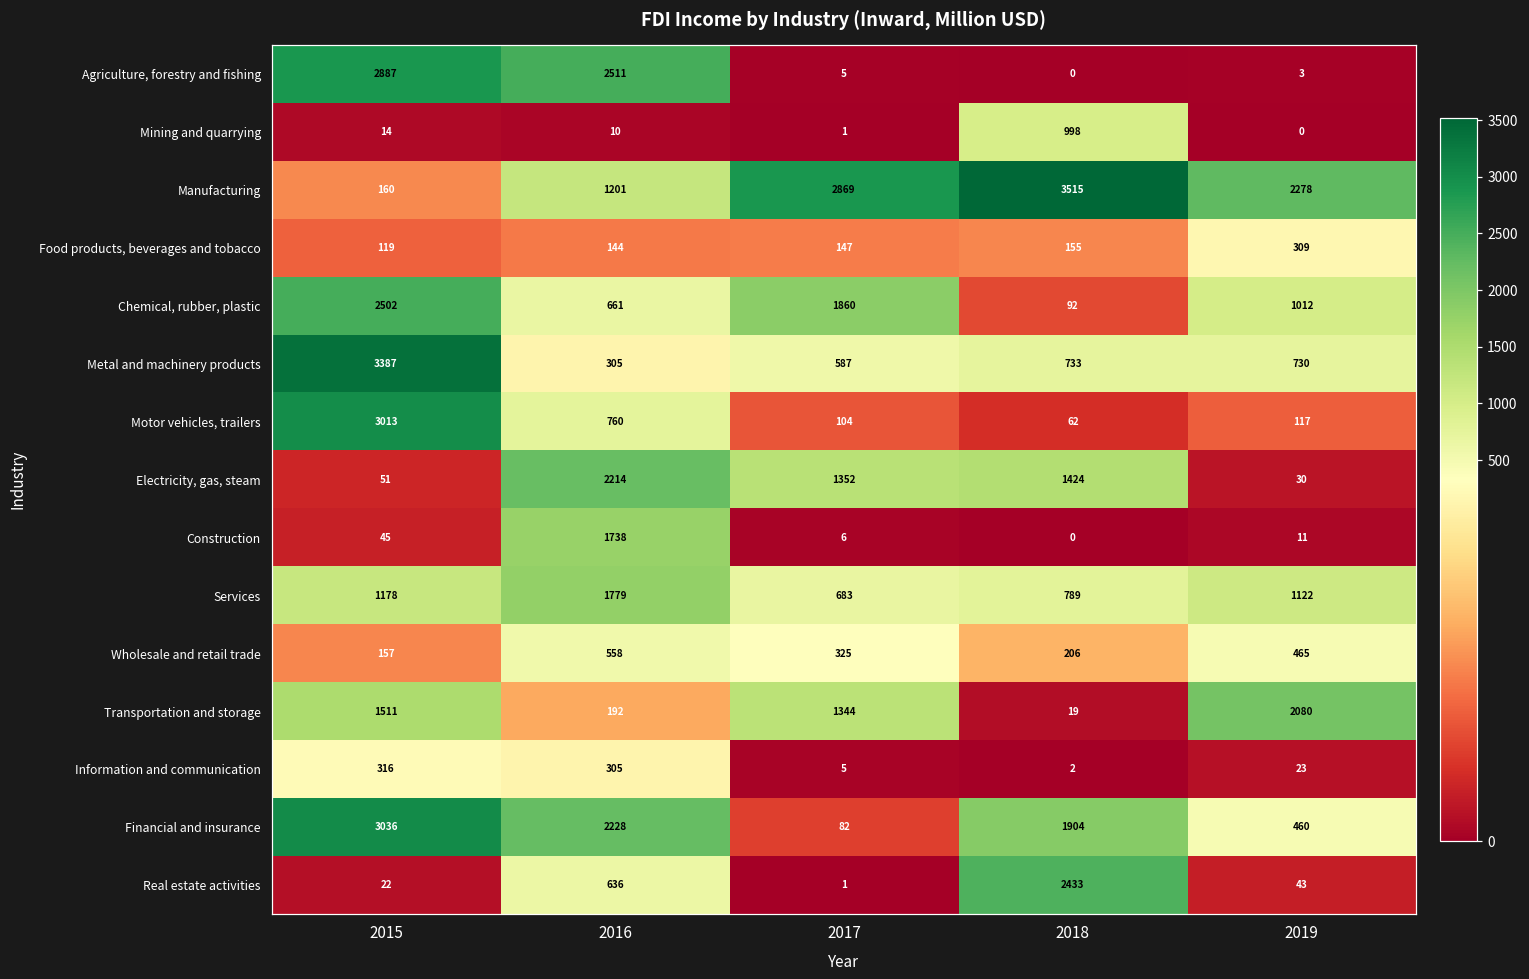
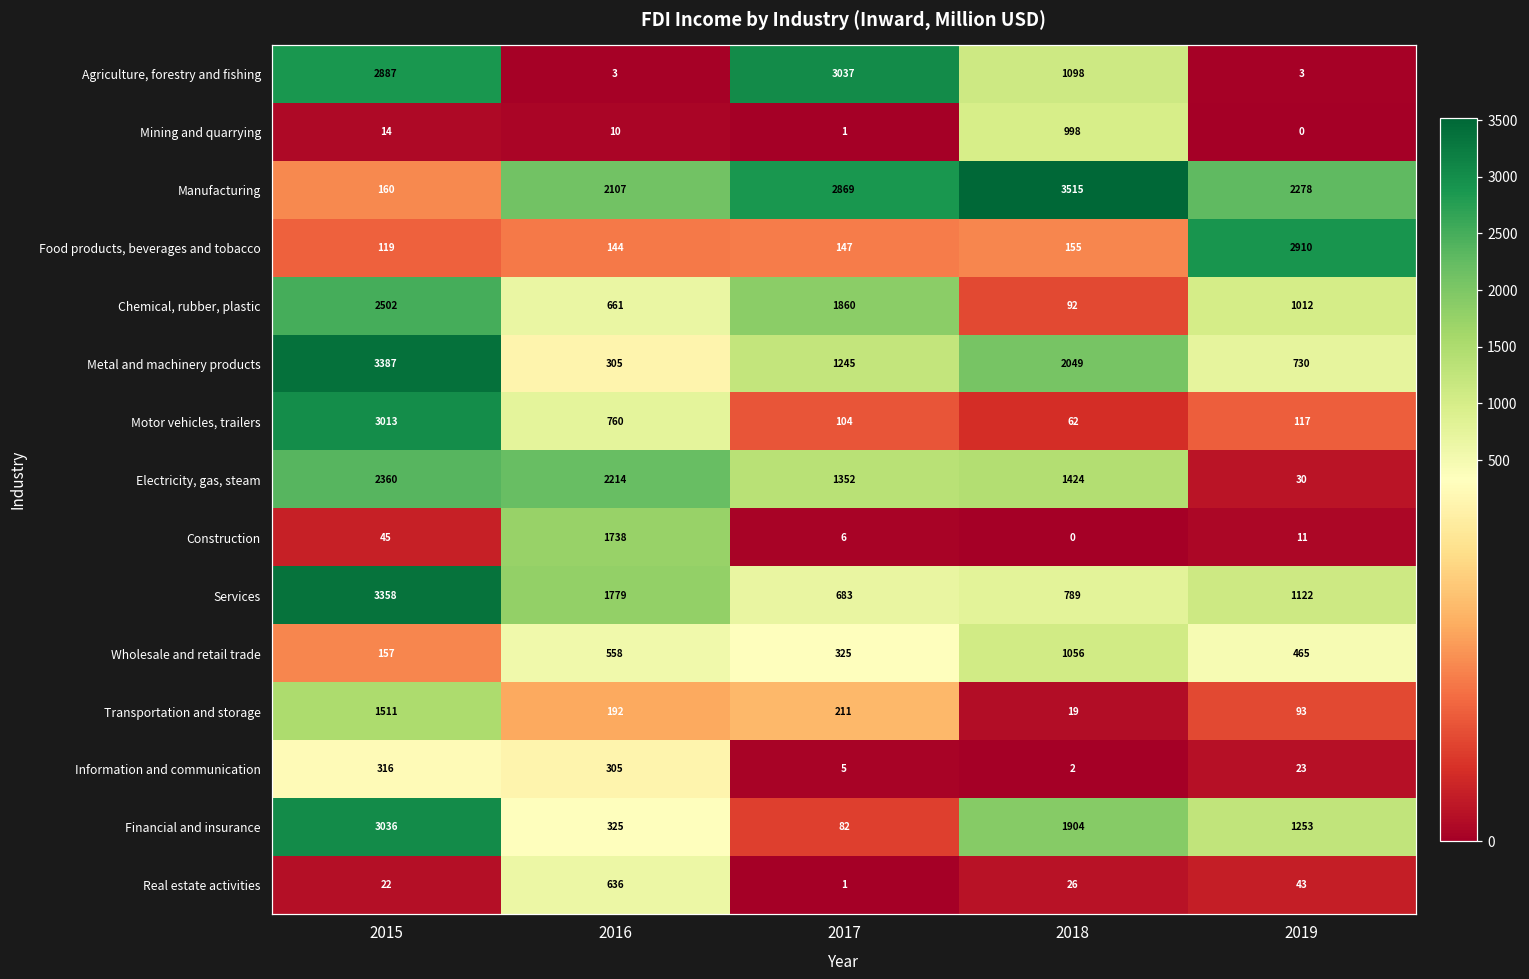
  {
    "Agriculture, forestry and fishing": {
      "2015": 2887,
-     "2016": 2511,
-     "2017": 5,
-     "2018": 0,
+     "2016": 3,
+     "2017": 3037,
+     "2018": 1098,
      "2019": 3
    },
    "Mining and quarrying": {
      "2015": 14,
      "2016": 10,
      "2017": 1,
      "2018": 998,
      "2019": 0
    },
    "Manufacturing": {
      "2015": 160,
-     "2016": 1201,
+     "2016": 2107,
      "2017": 2869,
      "2018": 3515,
      "2019": 2278
    },
    "Food products, beverages and tobacco": {
      "2015": 119,
      "2016": 144,
      "2017": 147,
      "2018": 155,
-     "2019": 309
+     "2019": 2910
    },
    "Chemical, rubber, plastic": {
      "2015": 2502,
      "2016": 661,
      "2017": 1860,
      "2018": 92,
      "2019": 1012
    },
    "Metal and machinery products": {
      "2015": 3387,
      "2016": 305,
-     "2017": 587,
-     "2018": 733,
+     "2017": 1245,
+     "2018": 2049,
      "2019": 730
    },
    "Motor vehicles, trailers": {
      "2015": 3013,
      "2016": 760,
      "2017": 104,
      "2018": 62,
      "2019": 117
    },
    "Electricity, gas, steam": {
-     "2015": 51,
+     "2015": 2360,
      "2016": 2214,
      "2017": 1352,
      "2018": 1424,
      "2019": 30
    },
    "Construction": {
      "2015": 45,
      "2016": 1738,
      "2017": 6,
      "2018": 0,
      "2019": 11
    },
    "Services": {
-     "2015": 1178,
+     "2015": 3358,
      "2016": 1779,
      "2017": 683,
      "2018": 789,
      "2019": 1122
    },
    "Wholesale and retail trade": {
      "2015": 157,
      "2016": 558,
      "2017": 325,
-     "2018": 206,
+     "2018": 1056,
      "2019": 465
    },
    "Transportation and storage": {
      "2015": 1511,
      "2016": 192,
-     "2017": 1344,
+     "2017": 211,
      "2018": 19,
-     "2019": 2080
+     "2019": 93
    },
    "Information and communication": {
      "2015": 316,
      "2016": 305,
      "2017": 5,
      "2018": 2,
      "2019": 23
    },
    "Financial and insurance": {
      "2015": 3036,
-     "2016": 2228,
+     "2016": 325,
      "2017": 82,
      "2018": 1904,
-     "2019": 460
+     "2019": 1253
    },
    "Real estate activities": {
      "2015": 22,
      "2016": 636,
      "2017": 1,
-     "2018": 2433,
+     "2018": 26,
      "2019": 43
    }
  }
